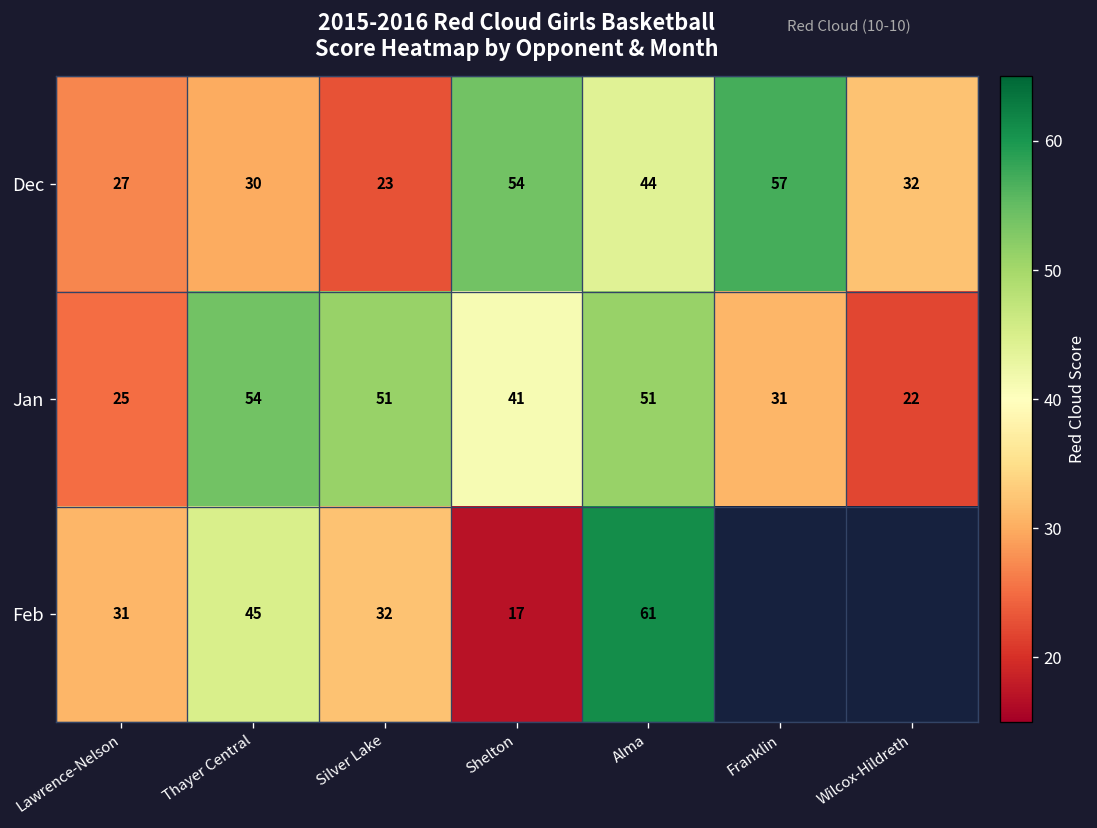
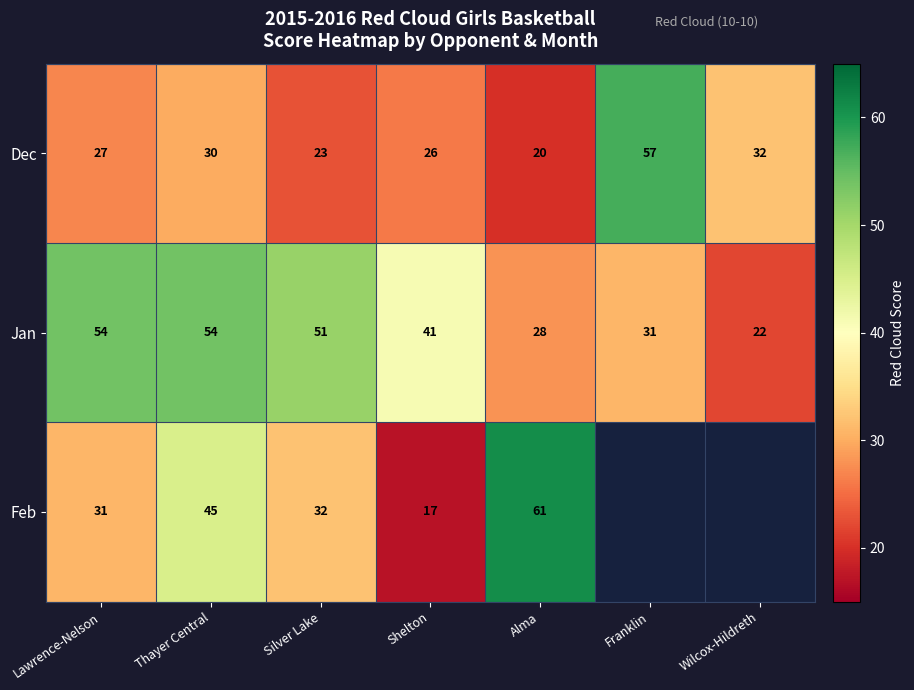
  {
    "Dec": {
      "Lawrence-Nelson": 27,
      "Thayer Central": 30,
      "Silver Lake": 23,
-     "Shelton": 54,
-     "Alma": 44,
+     "Shelton": 26,
+     "Alma": 20,
      "Franklin": 57,
      "Wilcox-Hildreth": 32
    },
    "Jan": {
-     "Lawrence-Nelson": 25,
+     "Lawrence-Nelson": 54,
      "Thayer Central": 54,
      "Silver Lake": 51,
      "Shelton": 41,
-     "Alma": 51,
+     "Alma": 28,
      "Franklin": 31,
      "Wilcox-Hildreth": 22
    },
    "Feb": {
      "Lawrence-Nelson": 31,
      "Thayer Central": 45,
      "Silver Lake": 32,
      "Shelton": 17,
      "Alma": 61
    }
  }
